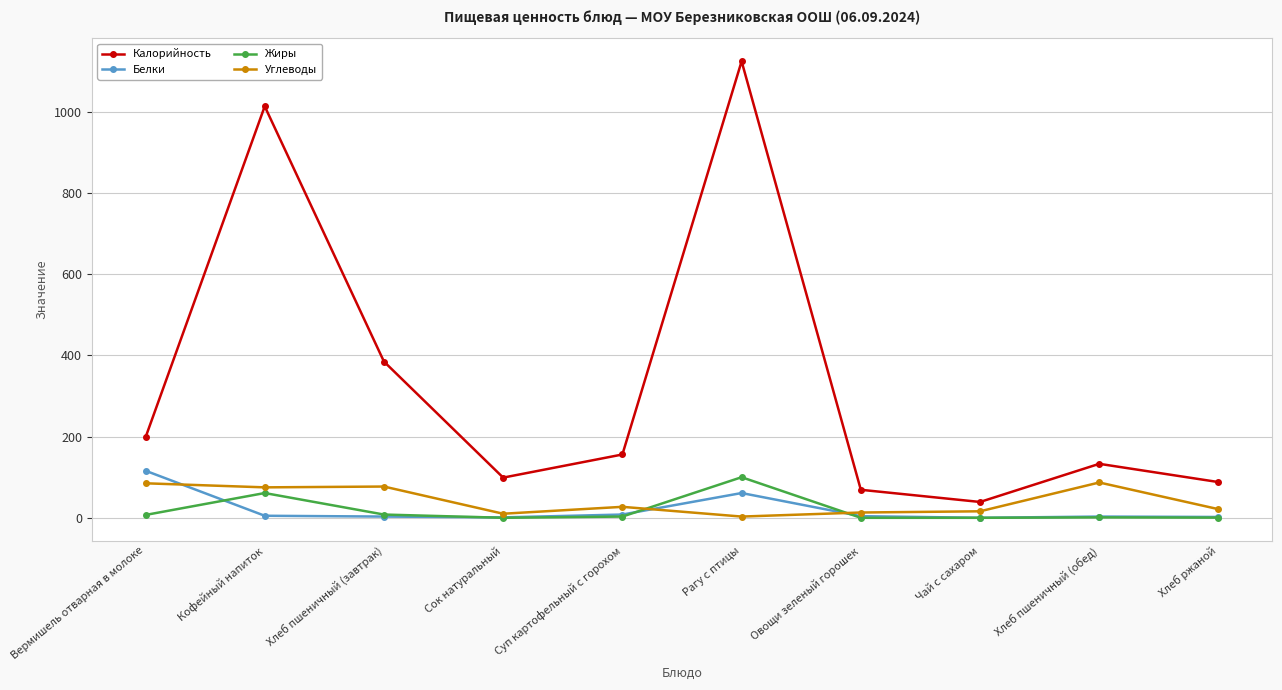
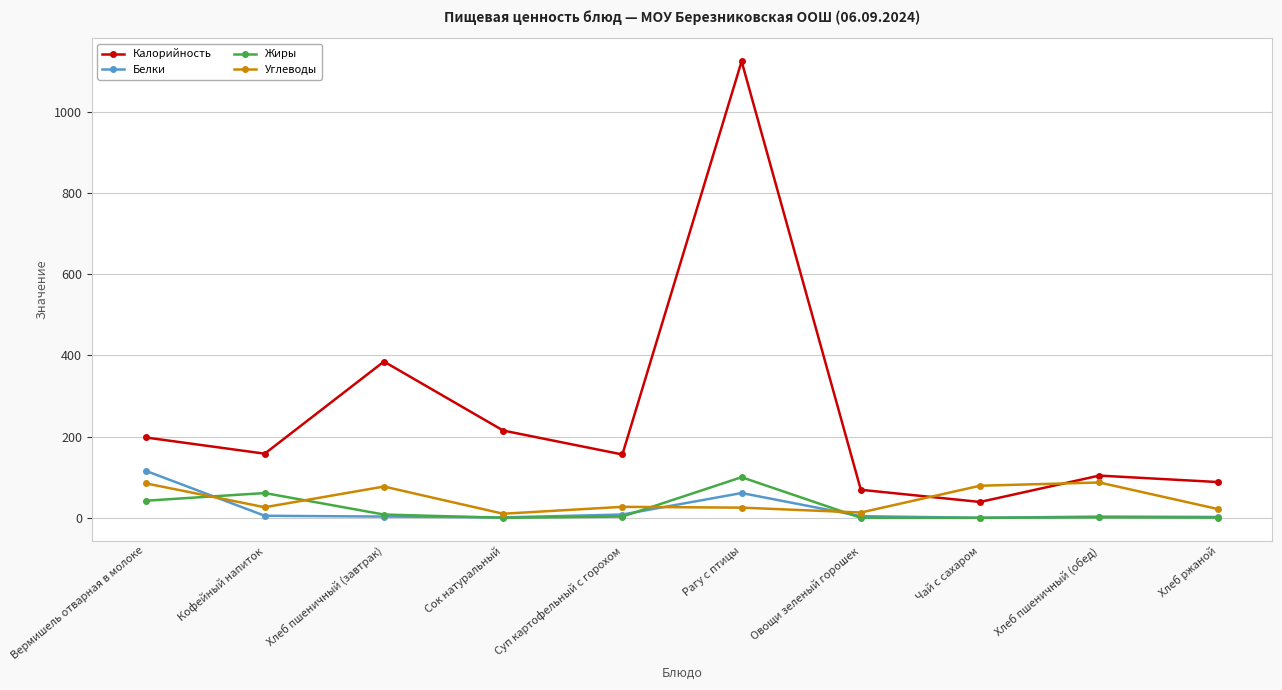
  {
    "Калорийность": {
      "Вермишель отварная в молоке": 200,
-     "Кофейный напиток": 1010,
+     "Кофейный напиток": 160,
      "Хлеб пшеничный (завтрак)": 390,
-     "Сок натуральный": 100,
+     "Сок натуральный": 220,
      "Суп картофельный с горохом": 160,
      "Рагу с птицы": 1130,
      "Овощи зеленый горошек": 70,
      "Чай с сахаром": 40,
-     "Хлеб пшеничный (обед)": 130,
+     "Хлеб пшеничный (обед)": 100,
      "Хлеб ржаной": 90
    },
    "Белки": {
      "Вермишель отварная в молоке": 120,
      "Кофейный напиток": 10,
      "Рагу с птицы": 60
    },
    "Жиры": {
-     "Вермишель отварная в молоке": 10,
+     "Вермишель отварная в молоке": 40,
      "Кофейный напиток": 60,
      "Рагу с птицы": 100
    },
    "Углеводы": {
      "Вермишель отварная в молоке": 90,
-     "Кофейный напиток": 80,
+     "Кофейный напиток": 30,
      "Хлеб пшеничный (завтрак)": 80,
      "Сок натуральный": 10,
      "Суп картофельный с горохом": 30,
-     "Рагу с птицы": 0,
+     "Рагу с птицы": 30,
      "Овощи зеленый горошек": 10,
-     "Чай с сахаром": 20,
+     "Чай с сахаром": 80,
      "Хлеб пшеничный (обед)": 90,
      "Хлеб ржаной": 20
    }
  }
